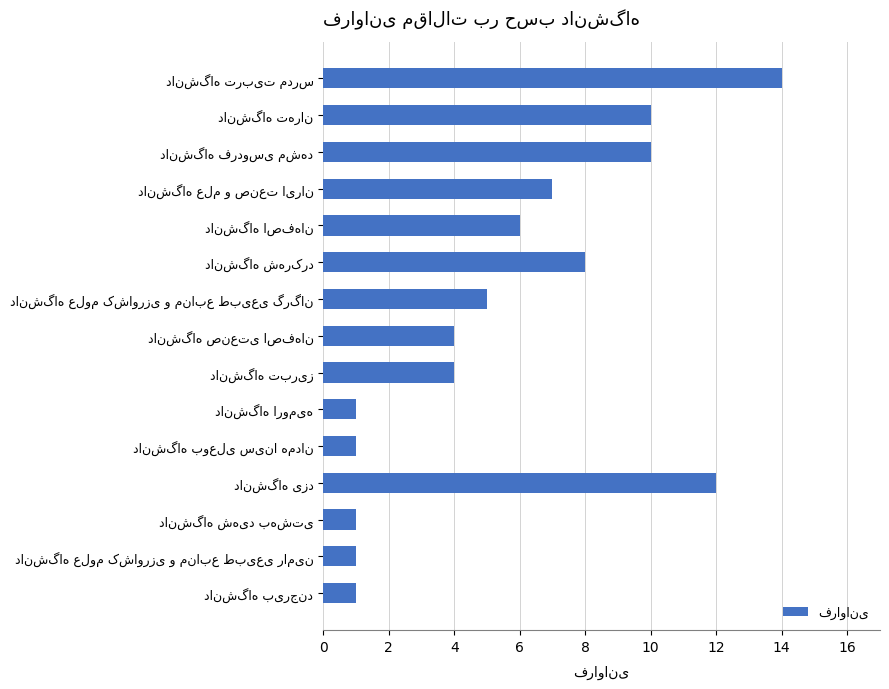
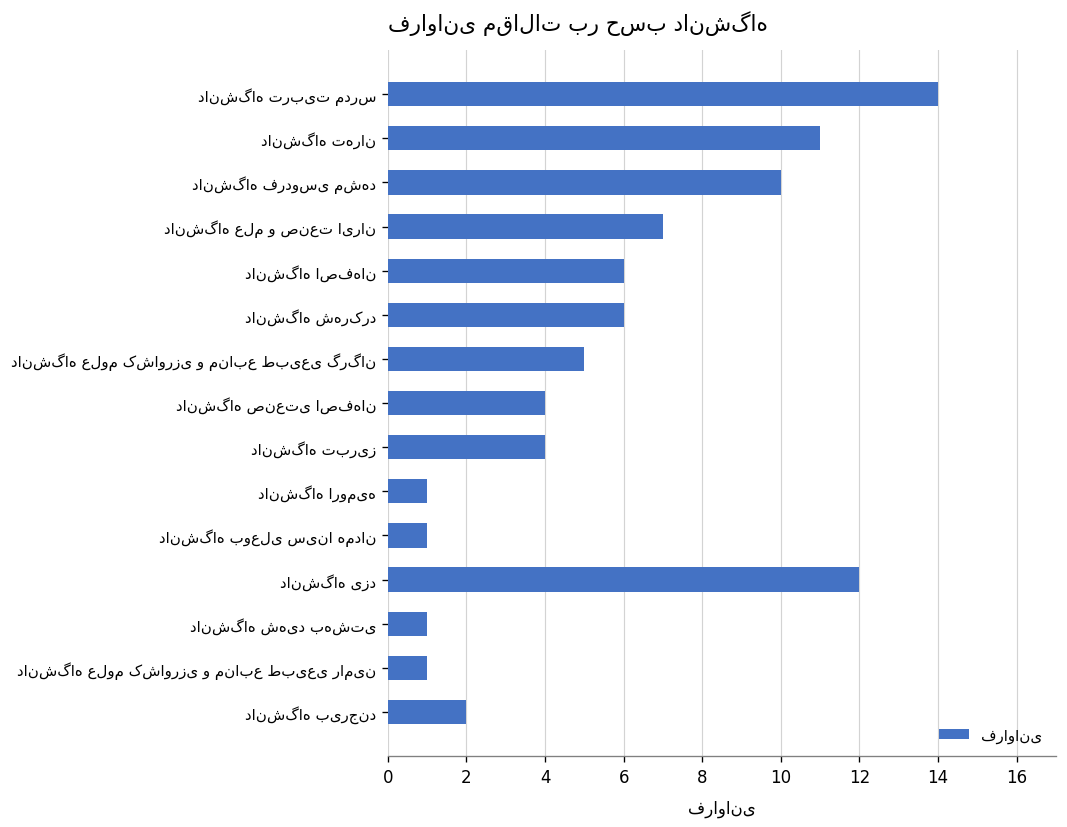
  {
    "دانشگاه تربیت مدرس": 14,
-   "دانشگاه تهران": 10,
+   "دانشگاه تهران": 11,
    "دانشگاه فردوسی مشهد": 10,
    "دانشگاه علم و صنعت ایران": 7,
    "دانشگاه اصفهان": 6,
-   "دانشگاه شهرکرد": 8,
+   "دانشگاه شهرکرد": 6,
    "دانشگاه علوم کشاورزی و منابع طبیعی گرگان": 5,
    "دانشگاه صنعتی اصفهان": 4,
    "دانشگاه تبریز": 4,
    "دانشگاه ارومیه": 1,
    "دانشگاه بوعلی سینا همدان": 1,
    "دانشگاه یزد": 12,
    "دانشگاه شهید بهشتی": 1,
    "دانشگاه علوم کشاورزی و منابع طبیعی رامین": 1,
-   "دانشگاه بیرجند": 1
+   "دانشگاه بیرجند": 2
  }
